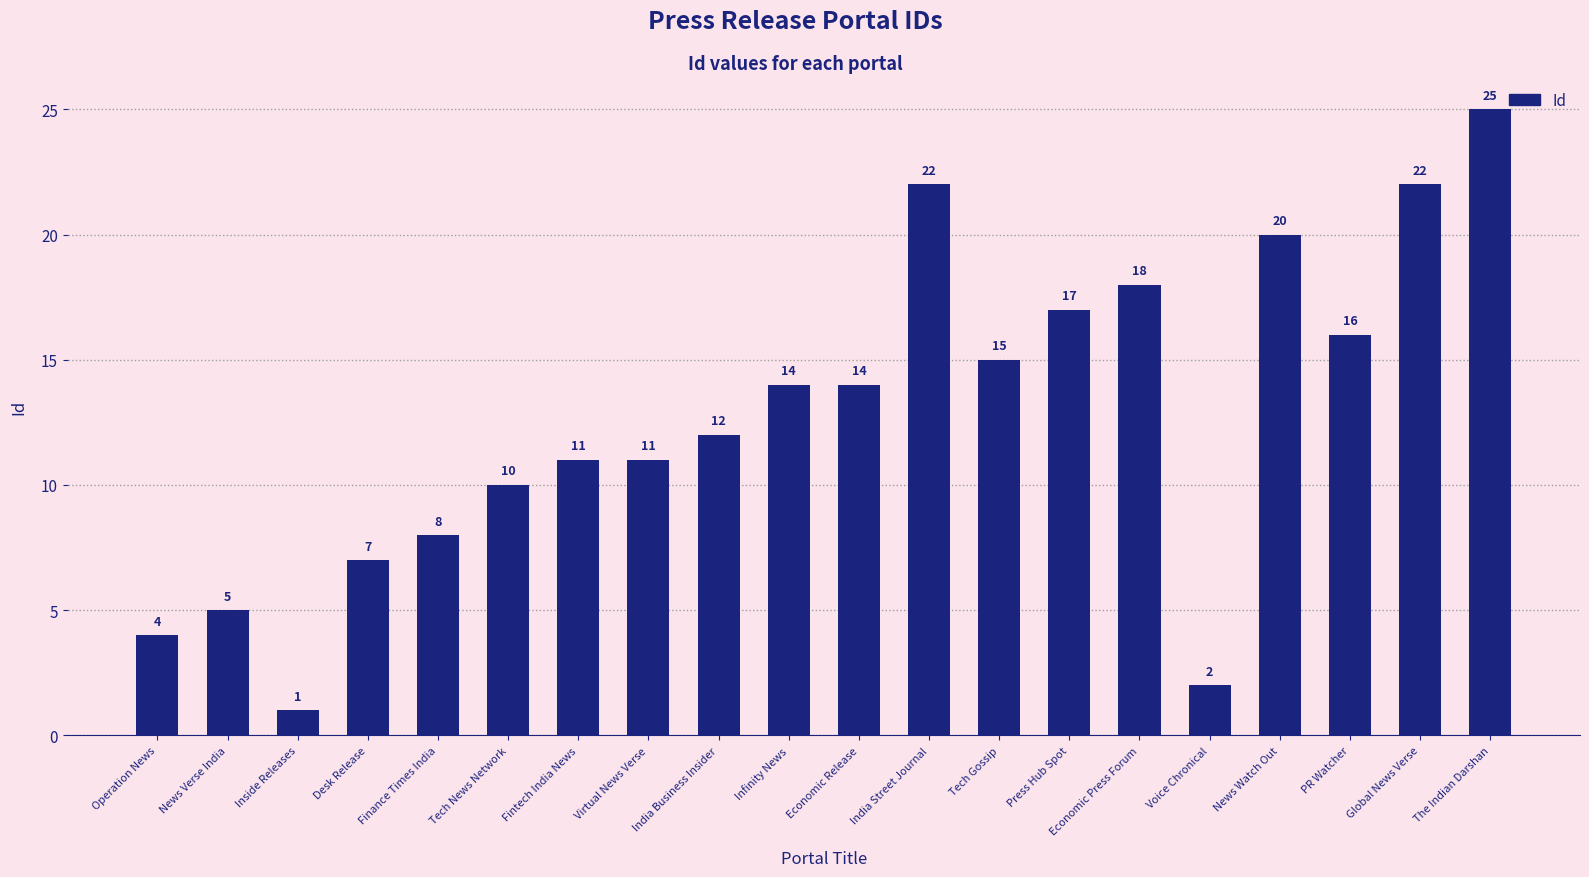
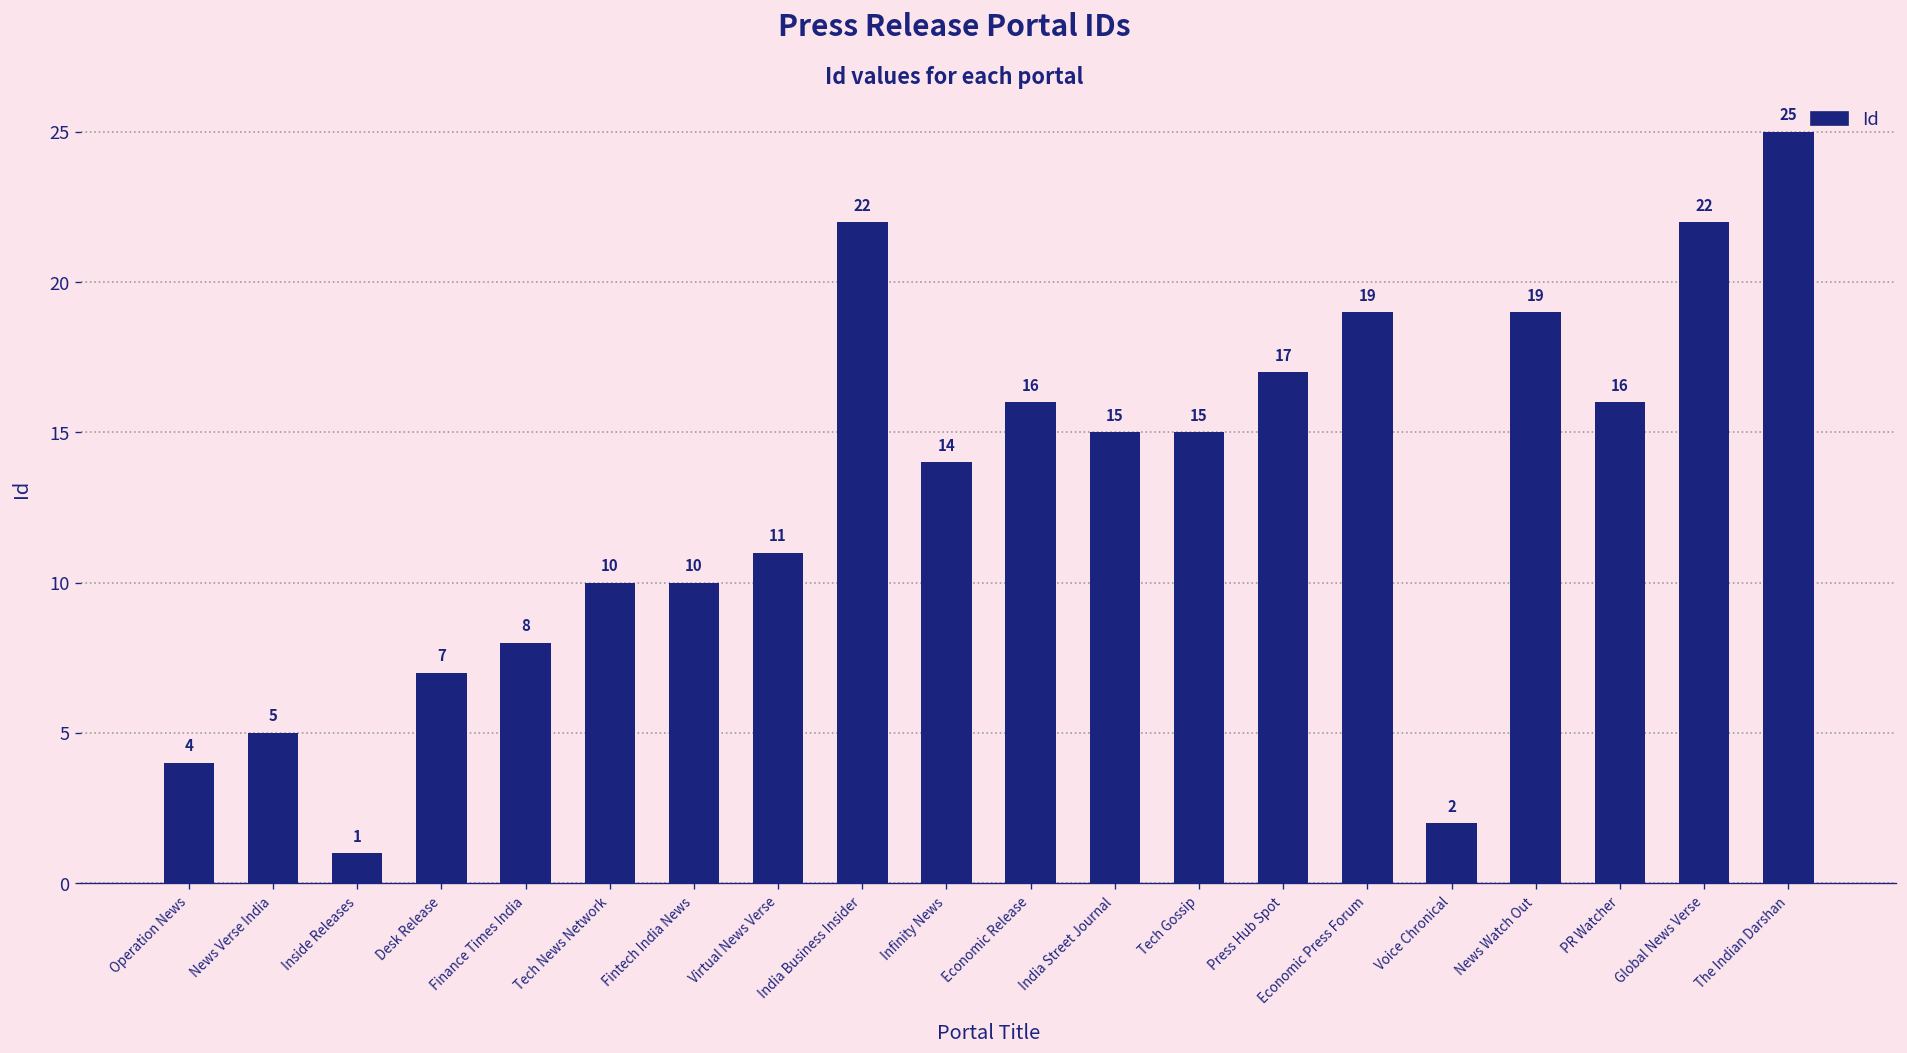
  {
    "Operation News": 4,
    "News Verse India": 5,
    "Inside Releases": 1,
    "Desk Release": 7,
    "Finance Times India": 8,
    "Tech News Network": 10,
-   "Fintech India News": 11,
+   "Fintech India News": 10,
    "Virtual News Verse": 11,
-   "India Business Insider": 12,
+   "India Business Insider": 22,
    "Infinity News": 14,
-   "Economic Release": 14,
-   "India Street Journal": 22,
+   "Economic Release": 16,
+   "India Street Journal": 15,
    "Tech Gossip": 15,
    "Press Hub Spot": 17,
-   "Economic Press Forum": 18,
+   "Economic Press Forum": 19,
    "Voice Chronical": 2,
-   "News Watch Out": 20,
+   "News Watch Out": 19,
    "PR Watcher": 16,
    "Global News Verse": 22,
    "The Indian Darshan": 25
  }
